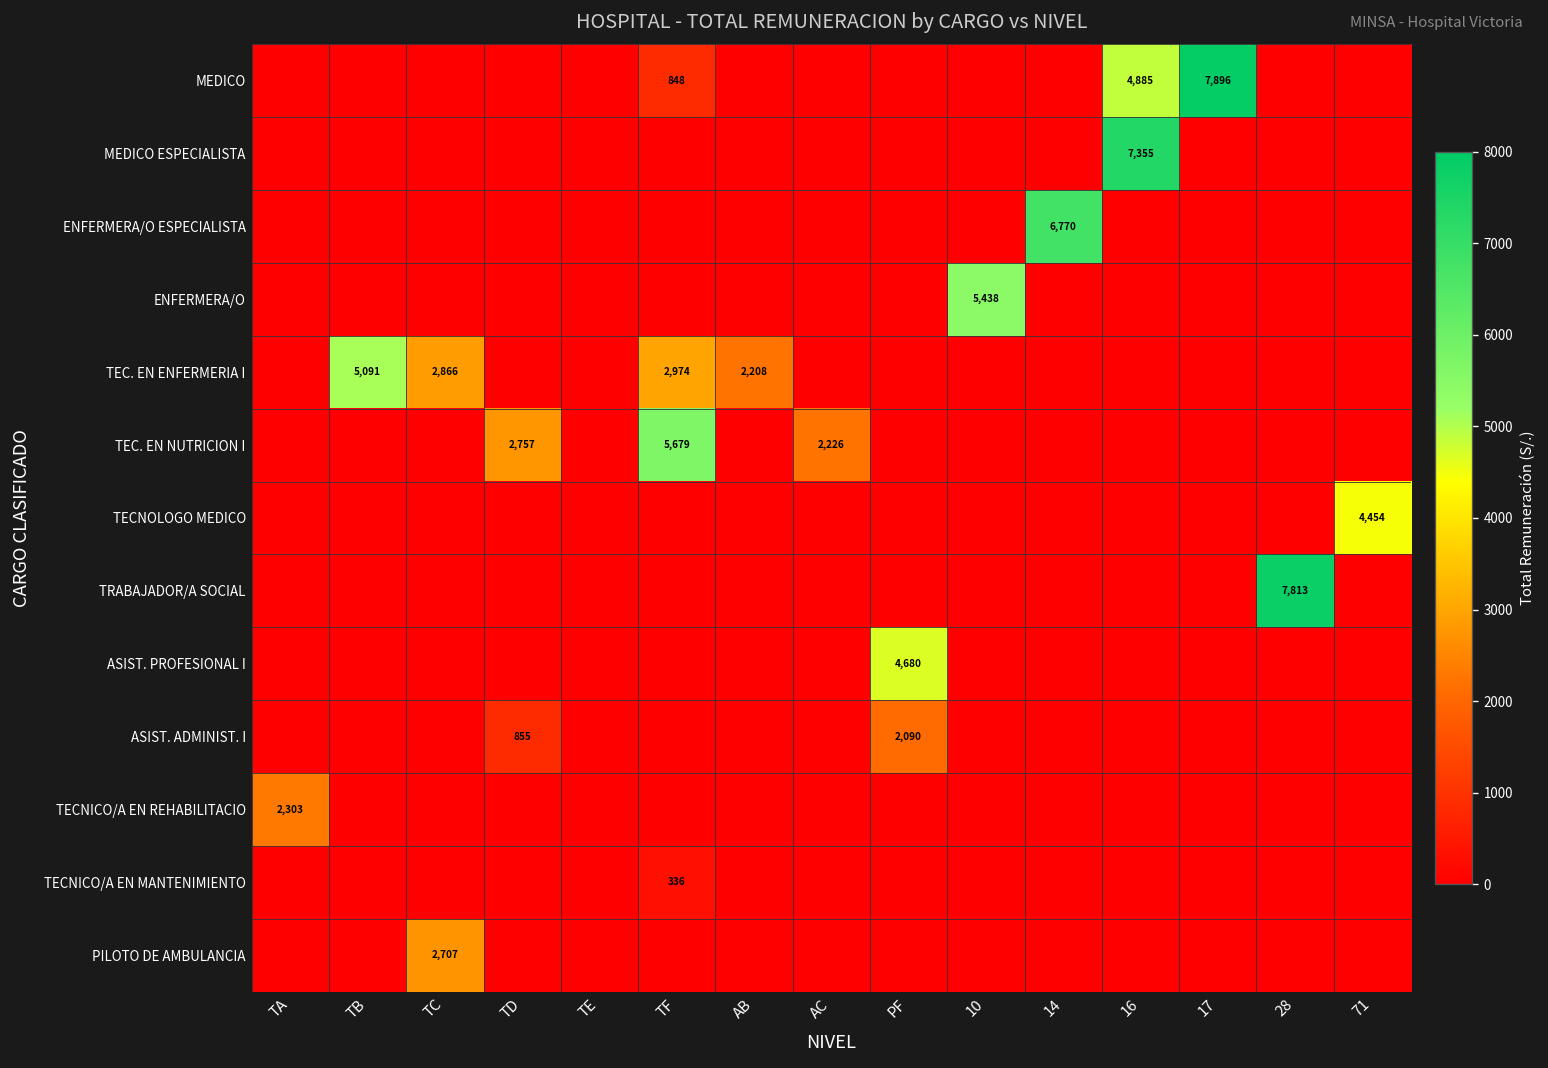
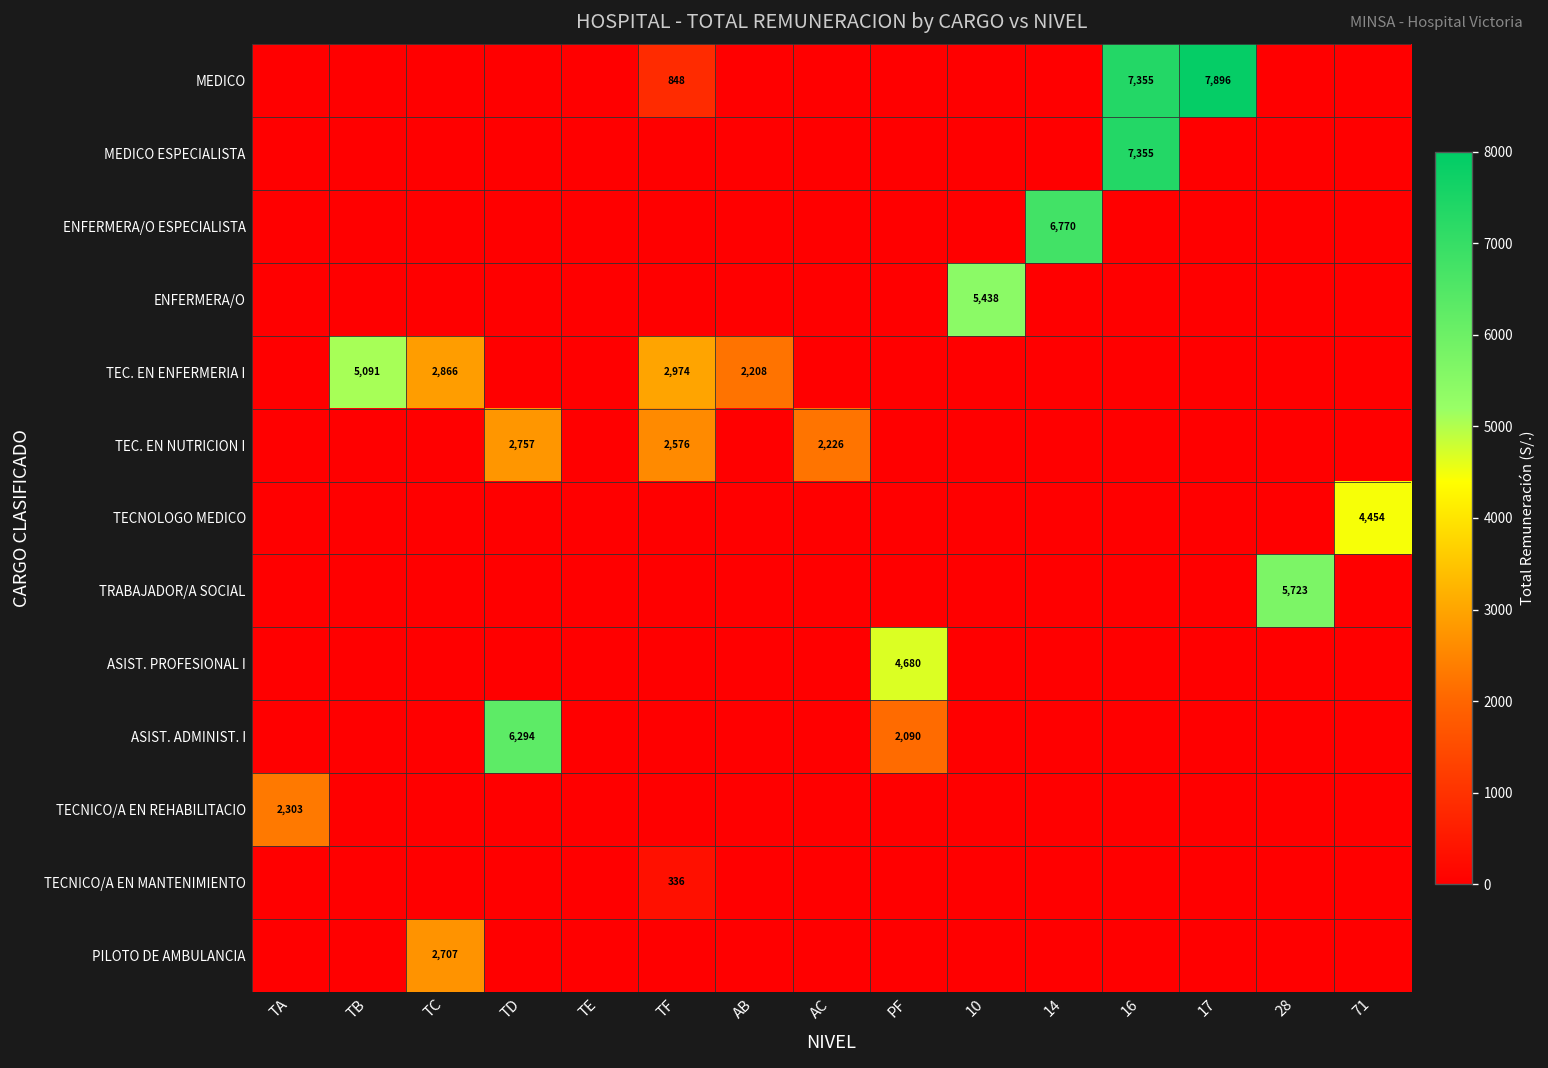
  {
    "MEDICO": {
      "TF": "848",
-     "16": "4,885",
+     "16": "7,355",
      "17": "7,896"
    },
    "MEDICO ESPECIALISTA": {
      "16": "7,355"
    },
    "ENFERMERA/O ESPECIALISTA": {
      "14": "6,770"
    },
    "ENFERMERA/O": {
      "10": "5,438"
    },
    "TEC. EN ENFERMERIA I": {
      "TB": "5,091",
      "TC": "2,866",
      "TF": "2,974",
      "AB": "2,208"
    },
    "TEC. EN NUTRICION I": {
      "TD": "2,757",
-     "TF": "5,679",
+     "TF": "2,576",
      "AC": "2,226"
    },
    "TECNOLOGO MEDICO": {
      "71": "4,454"
    },
    "TRABAJADOR/A SOCIAL": {
-     "28": "7,813"
+     "28": "5,723"
    },
    "ASIST. PROFESIONAL I": {
      "PF": "4,680"
    },
    "ASIST. ADMINIST. I": {
-     "TD": "855",
+     "TD": "6,294",
      "PF": "2,090"
    },
    "TECNICO/A EN REHABILITACIO": {
      "TA": "2,303"
    },
    "TECNICO/A EN MANTENIMIENTO": {
      "TF": "336"
    },
    "PILOTO DE AMBULANCIA": {
      "TC": "2,707"
    }
  }
